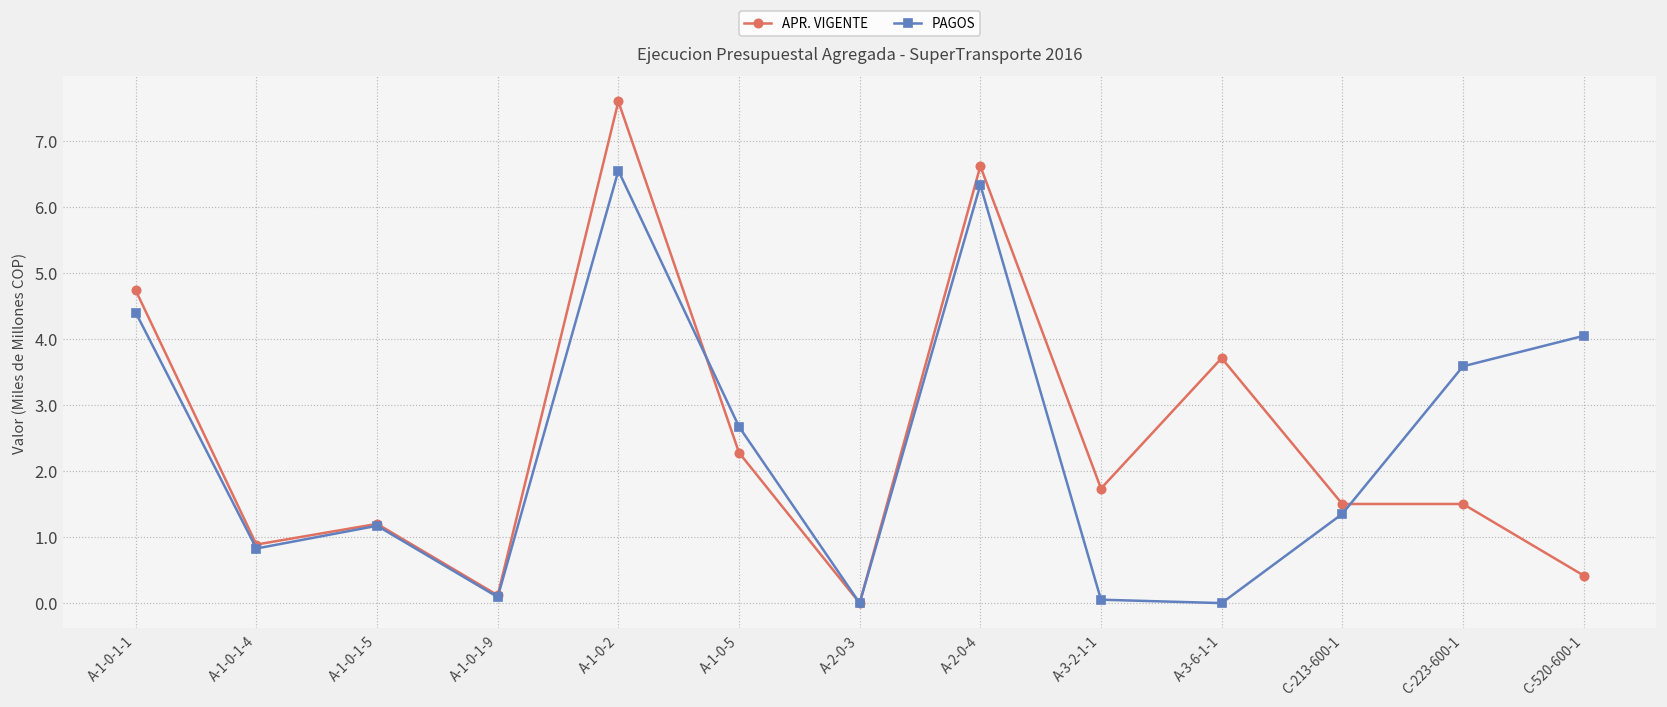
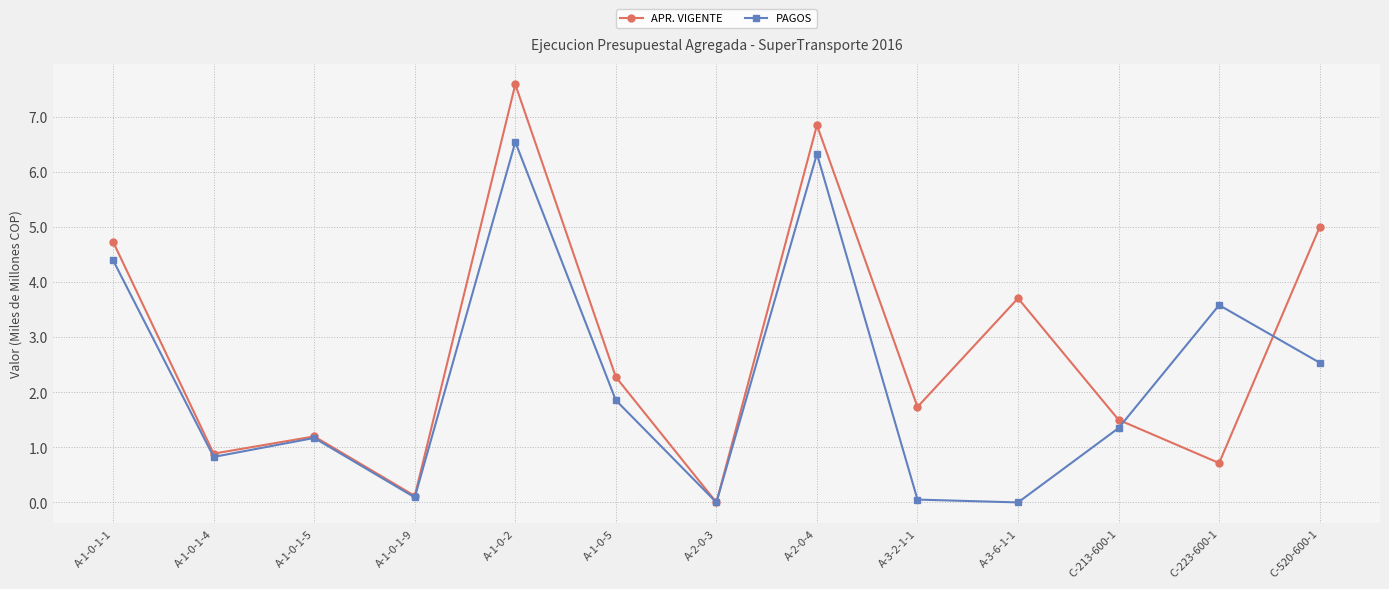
  {
    "APR. VIGENTE": {
      "A-1-0-1-1": 4.7,
      "A-1-0-1-4": 0.9,
      "A-1-0-2": 7.6,
      "A-1-0-5": 2.3,
-     "A-2-0-4": 6.6,
+     "A-2-0-4": 6.9,
      "A-3-2-1-1": 1.7,
      "A-3-6-1-1": 3.7,
      "C-213-600-1": 1.5,
-     "C-223-600-1": 1.5,
-     "C-520-600-1": 0.4
+     "C-223-600-1": 0.7,
+     "C-520-600-1": 5.0
    },
    "PAGOS": {
      "A-1-0-1-1": 4.4,
      "A-1-0-1-4": 0.8,
      "A-1-0-2": 6.5,
-     "A-1-0-5": 2.7,
+     "A-1-0-5": 1.9,
      "A-2-0-4": 6.3,
      "A-3-2-1-1": 0.1,
      "A-3-6-1-1": 0.0,
      "C-213-600-1": 1.4,
      "C-223-600-1": 3.6,
-     "C-520-600-1": 4.0
+     "C-520-600-1": 2.5
    }
  }
